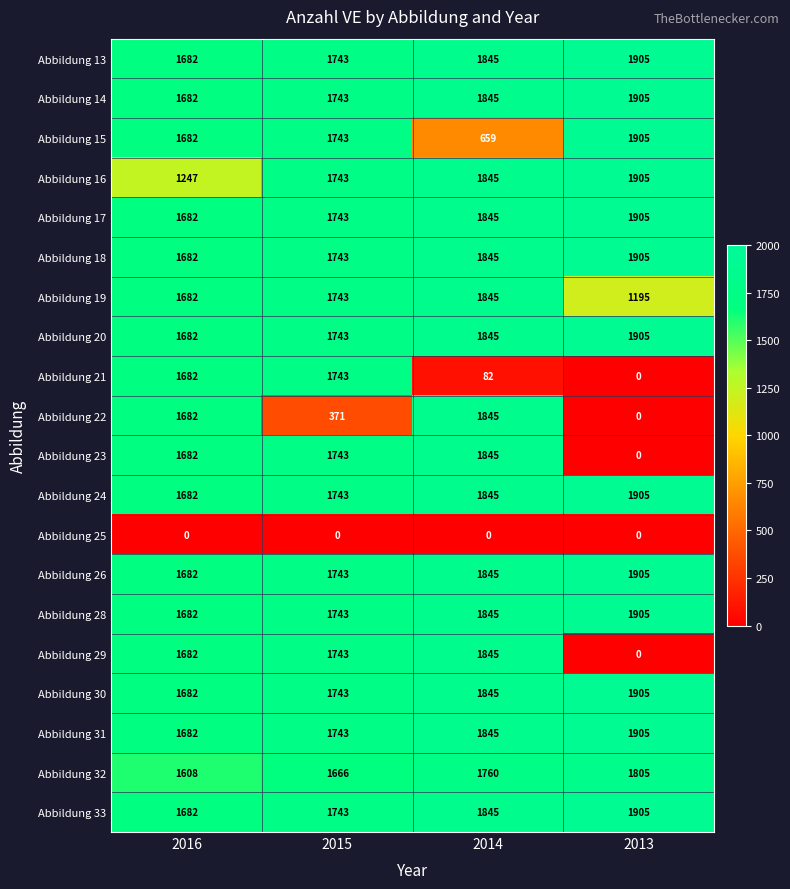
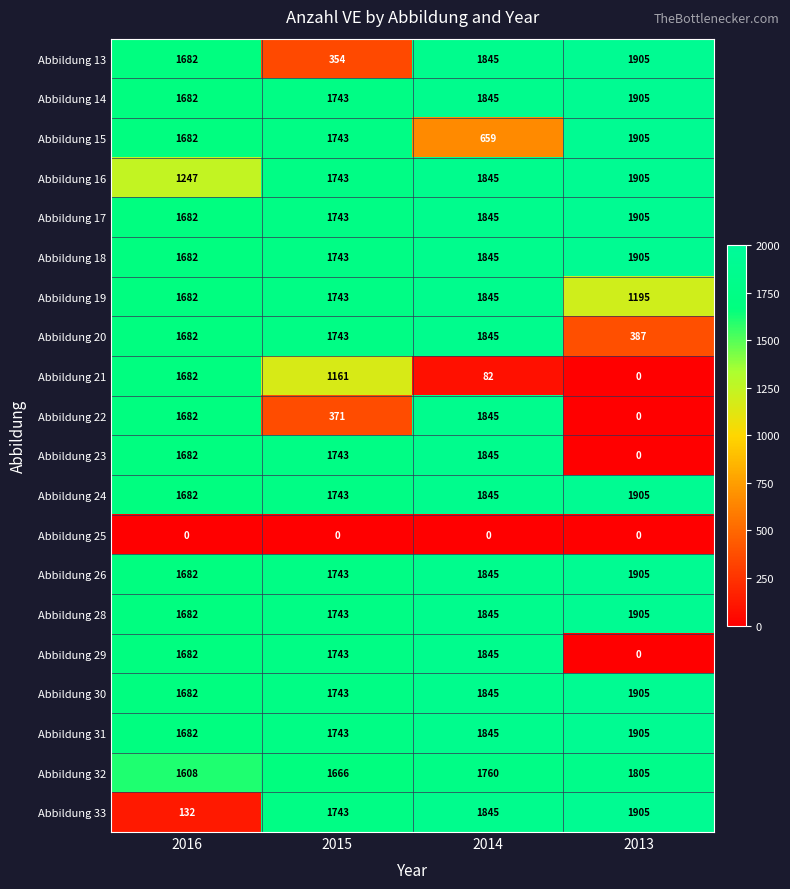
  {
    "Abbildung 13": {
      "2016": 1682,
-     "2015": 1743,
+     "2015": 354,
      "2014": 1845,
      "2013": 1905
    },
    "Abbildung 14": {
      "2016": 1682,
      "2015": 1743,
      "2014": 1845,
      "2013": 1905
    },
    "Abbildung 15": {
      "2016": 1682,
      "2015": 1743,
      "2014": 659,
      "2013": 1905
    },
    "Abbildung 16": {
      "2016": 1247,
      "2015": 1743,
      "2014": 1845,
      "2013": 1905
    },
    "Abbildung 17": {
      "2016": 1682,
      "2015": 1743,
      "2014": 1845,
      "2013": 1905
    },
    "Abbildung 18": {
      "2016": 1682,
      "2015": 1743,
      "2014": 1845,
      "2013": 1905
    },
    "Abbildung 19": {
      "2016": 1682,
      "2015": 1743,
      "2014": 1845,
      "2013": 1195
    },
    "Abbildung 20": {
      "2016": 1682,
      "2015": 1743,
      "2014": 1845,
-     "2013": 1905
+     "2013": 387
    },
    "Abbildung 21": {
      "2016": 1682,
-     "2015": 1743,
+     "2015": 1161,
      "2014": 82,
      "2013": 0
    },
    "Abbildung 22": {
      "2016": 1682,
      "2015": 371,
      "2014": 1845,
      "2013": 0
    },
    "Abbildung 23": {
      "2016": 1682,
      "2015": 1743,
      "2014": 1845,
      "2013": 0
    },
    "Abbildung 24": {
      "2016": 1682,
      "2015": 1743,
      "2014": 1845,
      "2013": 1905
    },
    "Abbildung 25": {
      "2016": 0,
      "2015": 0,
      "2014": 0,
      "2013": 0
    },
    "Abbildung 26": {
      "2016": 1682,
      "2015": 1743,
      "2014": 1845,
      "2013": 1905
    },
    "Abbildung 28": {
      "2016": 1682,
      "2015": 1743,
      "2014": 1845,
      "2013": 1905
    },
    "Abbildung 29": {
      "2016": 1682,
      "2015": 1743,
      "2014": 1845,
      "2013": 0
    },
    "Abbildung 30": {
      "2016": 1682,
      "2015": 1743,
      "2014": 1845,
      "2013": 1905
    },
    "Abbildung 31": {
      "2016": 1682,
      "2015": 1743,
      "2014": 1845,
      "2013": 1905
    },
    "Abbildung 32": {
      "2016": 1608,
      "2015": 1666,
      "2014": 1760,
      "2013": 1805
    },
    "Abbildung 33": {
-     "2016": 1682,
+     "2016": 132,
      "2015": 1743,
      "2014": 1845,
      "2013": 1905
    }
  }
